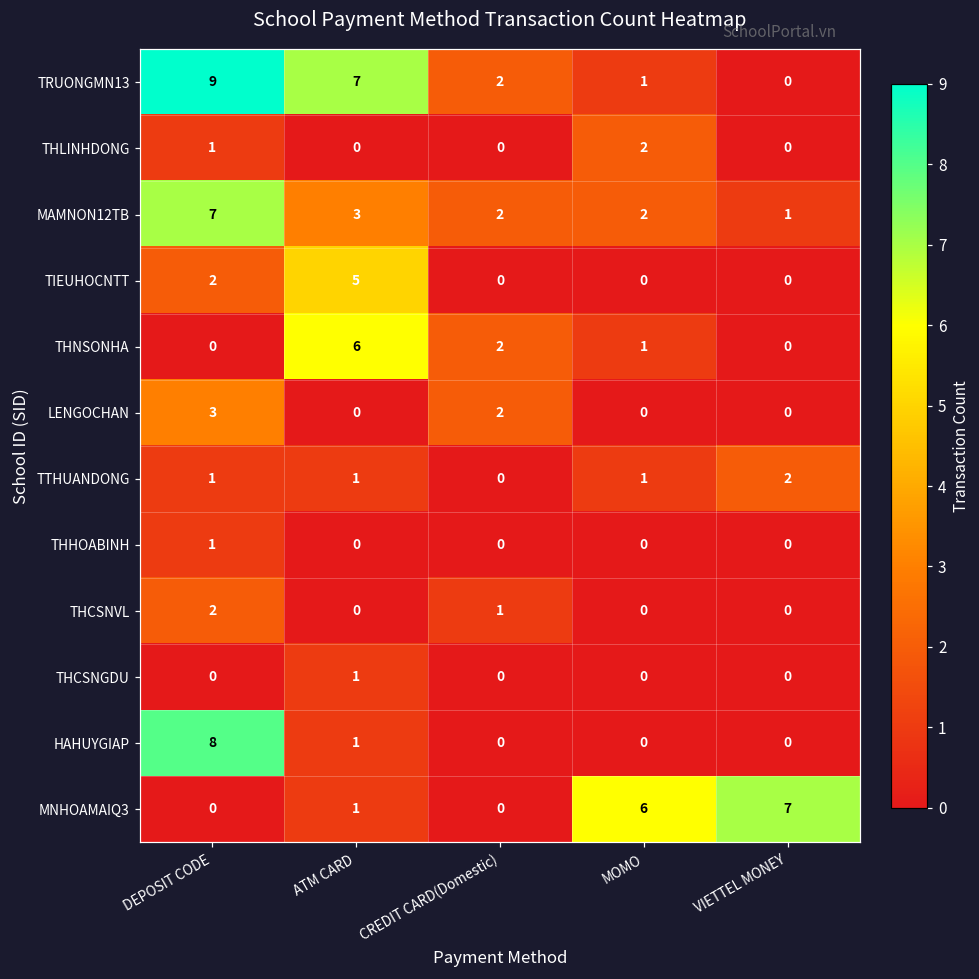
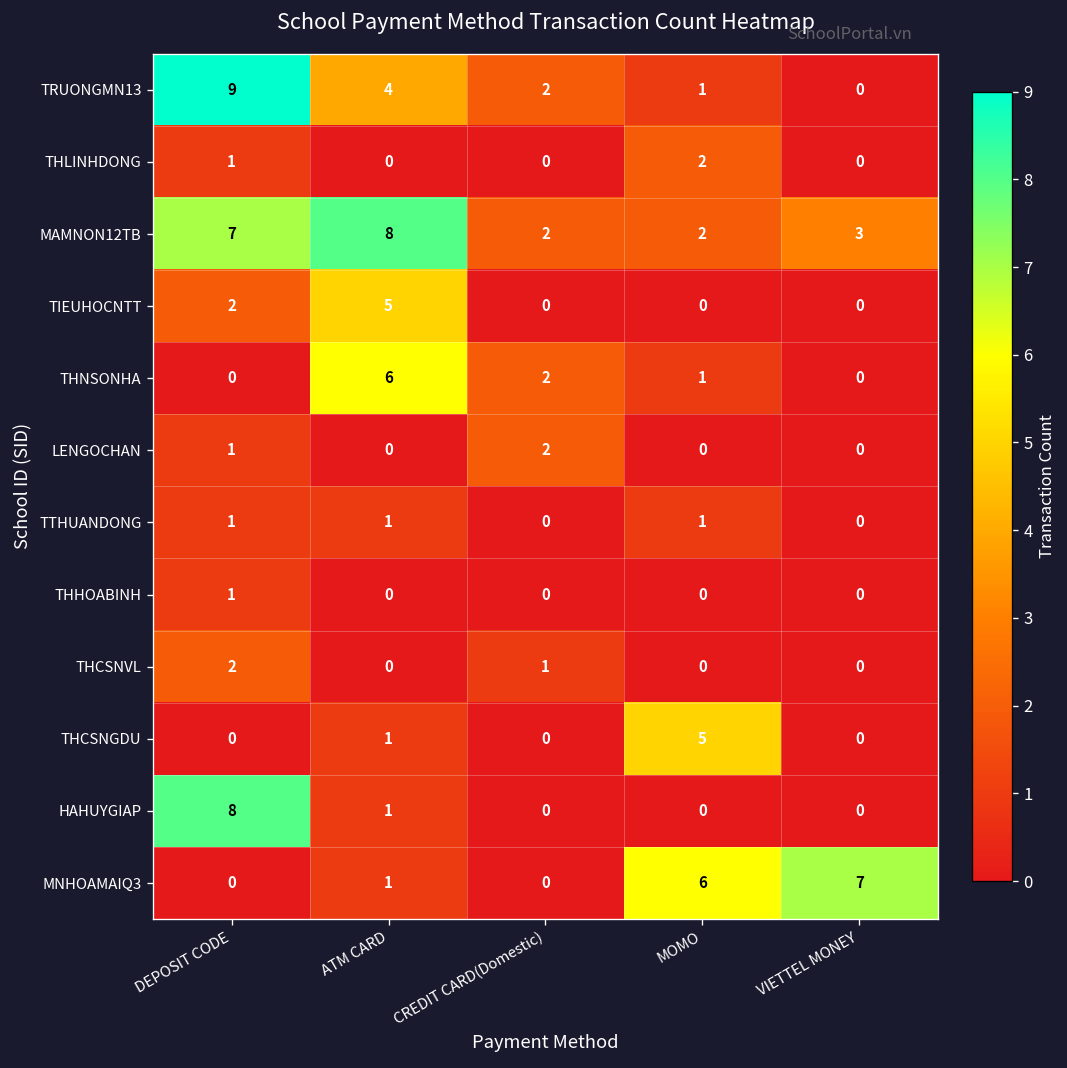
  {
    "TRUONGMN13": {
      "DEPOSIT CODE": 9,
-     "ATM CARD": 7,
+     "ATM CARD": 4,
      "CREDIT CARD(Domestic)": 2,
      "MOMO": 1,
      "VIETTEL MONEY": 0
    },
    "THLINHDONG": {
      "DEPOSIT CODE": 1,
      "ATM CARD": 0,
      "CREDIT CARD(Domestic)": 0,
      "MOMO": 2,
      "VIETTEL MONEY": 0
    },
    "MAMNON12TB": {
      "DEPOSIT CODE": 7,
-     "ATM CARD": 3,
+     "ATM CARD": 8,
      "CREDIT CARD(Domestic)": 2,
      "MOMO": 2,
-     "VIETTEL MONEY": 1
+     "VIETTEL MONEY": 3
    },
    "TIEUHOCNTT": {
      "DEPOSIT CODE": 2,
      "ATM CARD": 5,
      "CREDIT CARD(Domestic)": 0,
      "MOMO": 0,
      "VIETTEL MONEY": 0
    },
    "THNSONHA": {
      "DEPOSIT CODE": 0,
      "ATM CARD": 6,
      "CREDIT CARD(Domestic)": 2,
      "MOMO": 1,
      "VIETTEL MONEY": 0
    },
    "LENGOCHAN": {
-     "DEPOSIT CODE": 3,
+     "DEPOSIT CODE": 1,
      "ATM CARD": 0,
      "CREDIT CARD(Domestic)": 2,
      "MOMO": 0,
      "VIETTEL MONEY": 0
    },
    "TTHUANDONG": {
      "DEPOSIT CODE": 1,
      "ATM CARD": 1,
      "CREDIT CARD(Domestic)": 0,
      "MOMO": 1,
-     "VIETTEL MONEY": 2
+     "VIETTEL MONEY": 0
    },
    "THHOABINH": {
      "DEPOSIT CODE": 1,
      "ATM CARD": 0,
      "CREDIT CARD(Domestic)": 0,
      "MOMO": 0,
      "VIETTEL MONEY": 0
    },
    "THCSNVL": {
      "DEPOSIT CODE": 2,
      "ATM CARD": 0,
      "CREDIT CARD(Domestic)": 1,
      "MOMO": 0,
      "VIETTEL MONEY": 0
    },
    "THCSNGDU": {
      "DEPOSIT CODE": 0,
      "ATM CARD": 1,
      "CREDIT CARD(Domestic)": 0,
-     "MOMO": 0,
+     "MOMO": 5,
      "VIETTEL MONEY": 0
    },
    "HAHUYGIAP": {
      "DEPOSIT CODE": 8,
      "ATM CARD": 1,
      "CREDIT CARD(Domestic)": 0,
      "MOMO": 0,
      "VIETTEL MONEY": 0
    },
    "MNHOAMAIQ3": {
      "DEPOSIT CODE": 0,
      "ATM CARD": 1,
      "CREDIT CARD(Domestic)": 0,
      "MOMO": 6,
      "VIETTEL MONEY": 7
    }
  }
